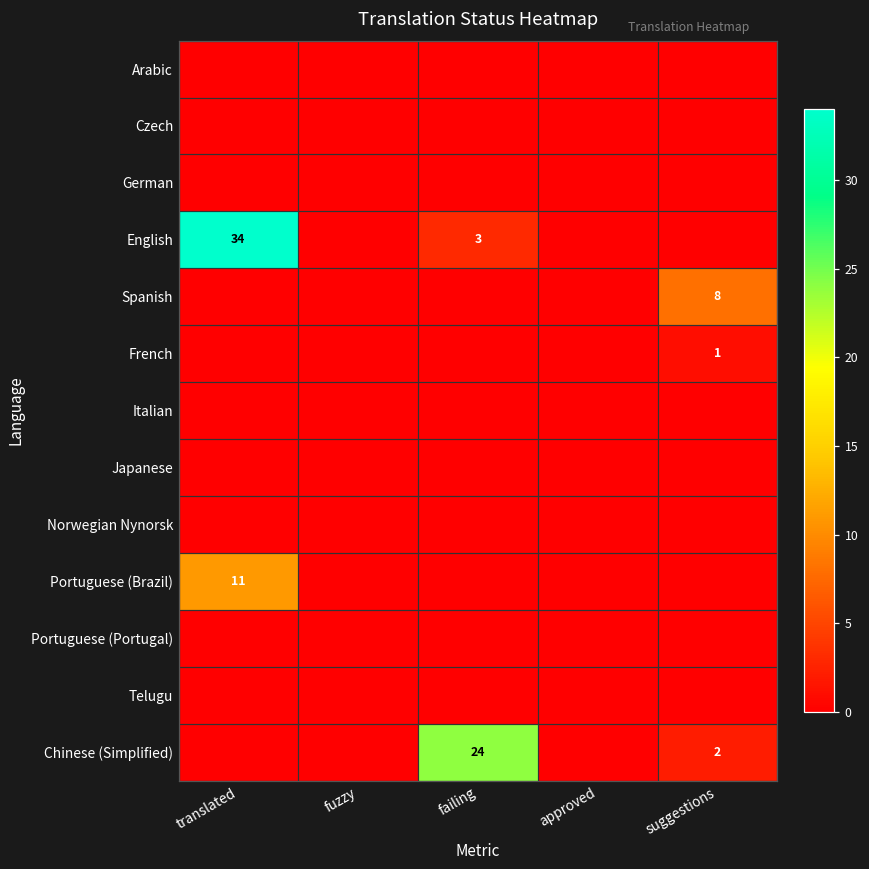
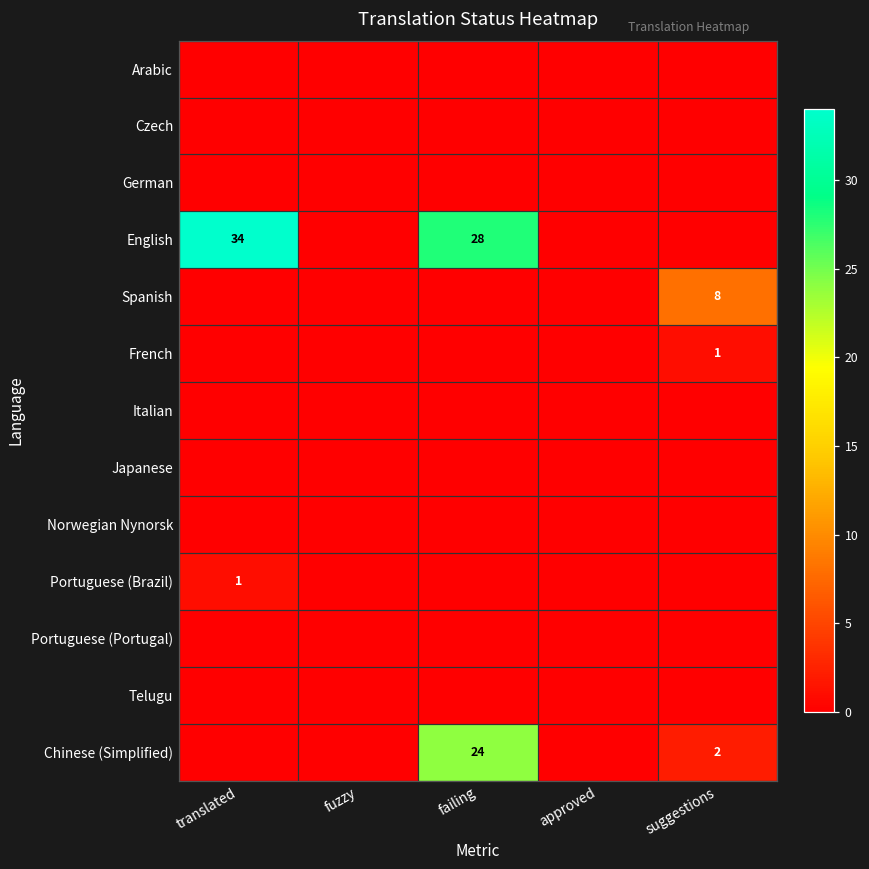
  {
    "English": {
      "translated": 34,
-     "failing": 3
+     "failing": 28
    },
    "Spanish": {
      "suggestions": 8
    },
    "French": {
      "suggestions": 1
    },
    "Portuguese (Brazil)": {
-     "translated": 11
+     "translated": 1
    },
    "Chinese (Simplified)": {
      "failing": 24,
      "suggestions": 2
    }
  }
